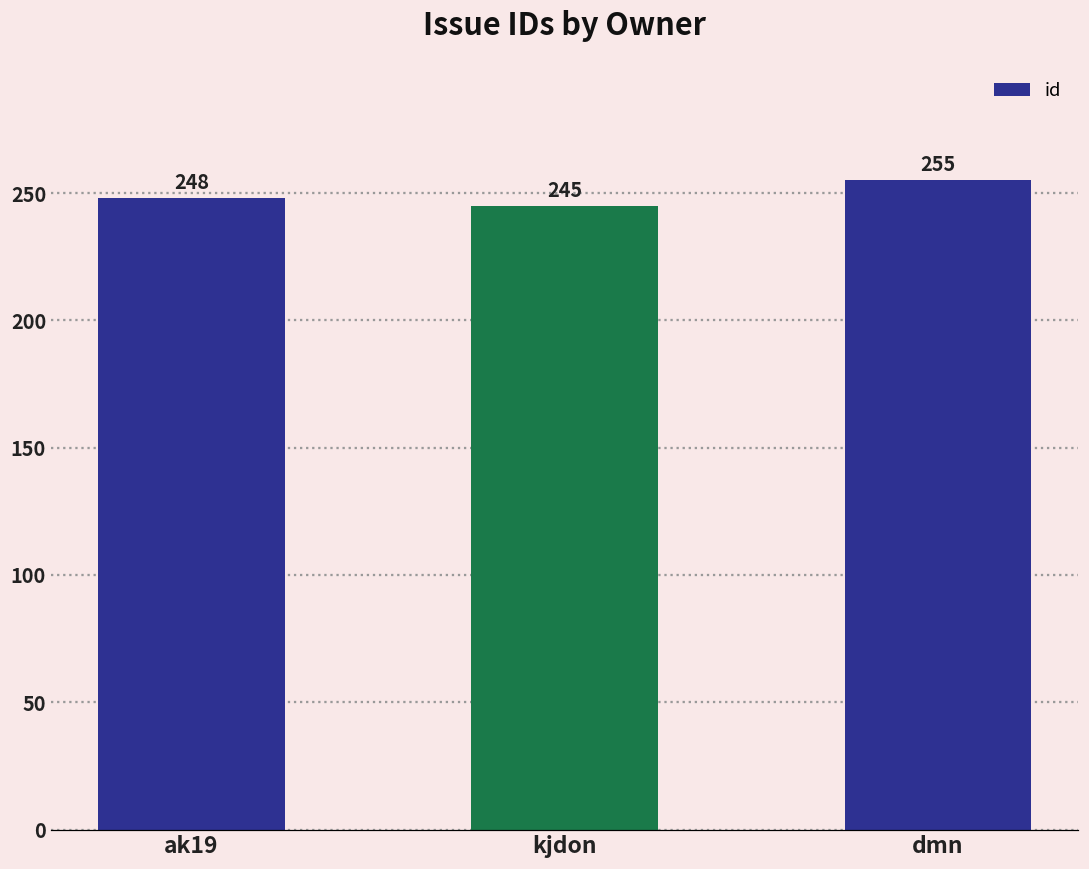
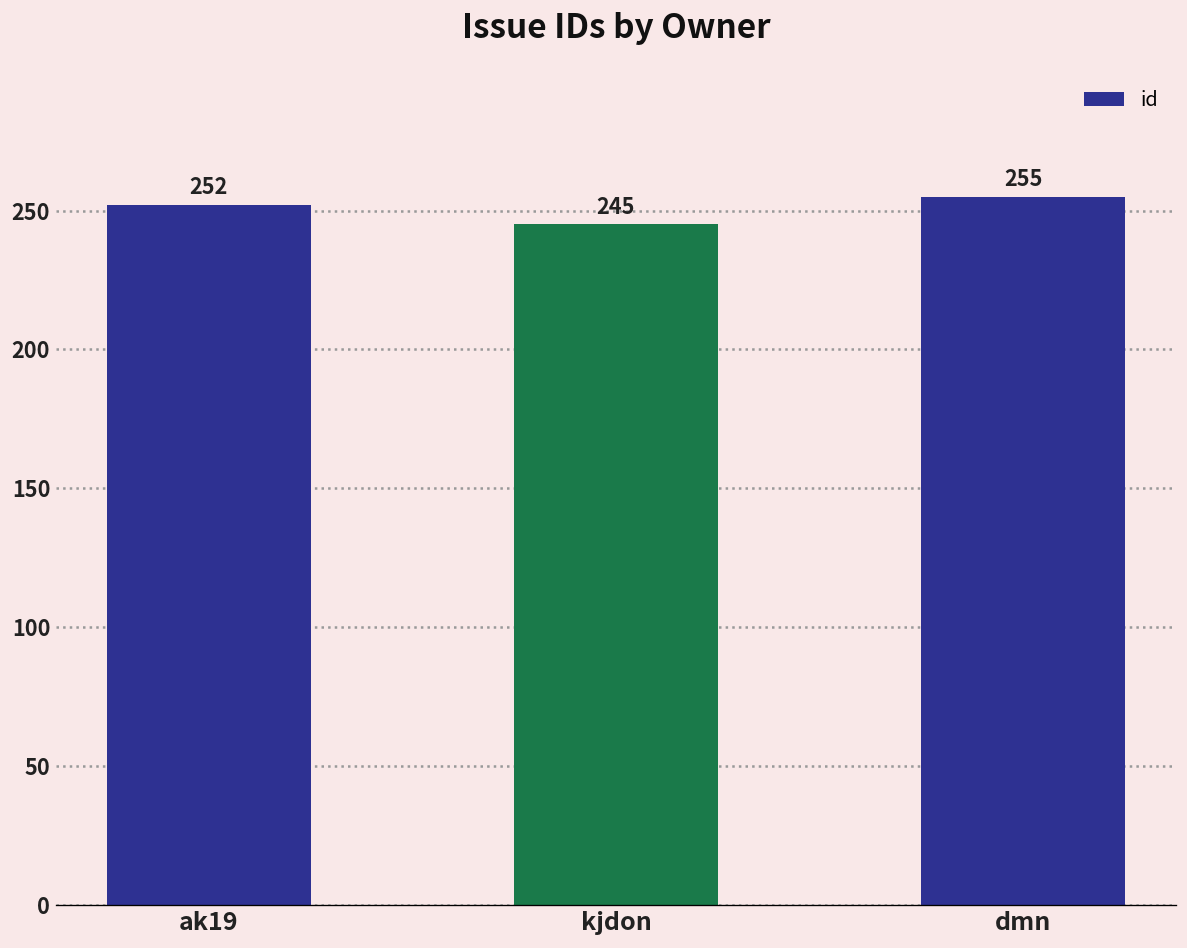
  {
-   "ak19": 248,
+   "ak19": 252,
    "kjdon": 245,
    "dmn": 255
  }
